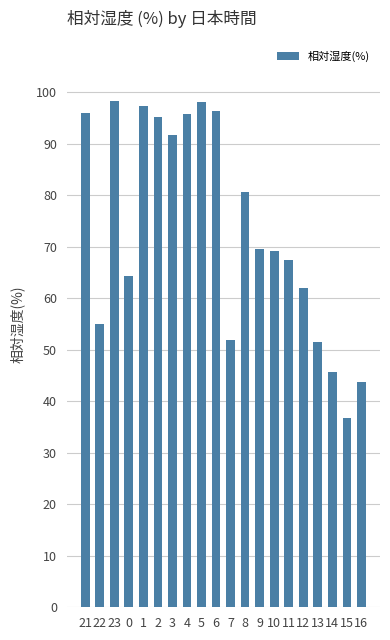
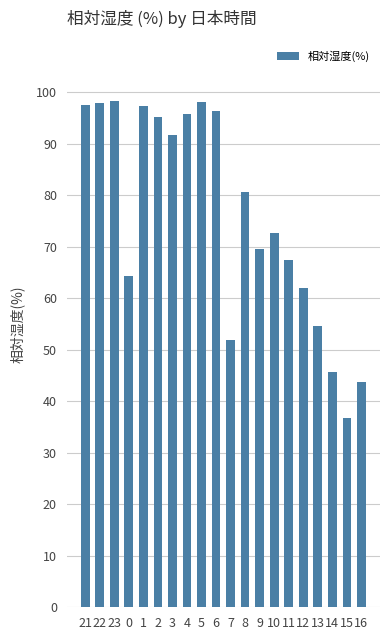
  {
-   "21": 96,
-   "22": 55,
+   "21": 98,
+   "22": 98,
    "23": 98,
    "0": 64,
    "1": 97,
    "2": 95,
    "3": 92,
    "4": 96,
    "5": 98,
    "6": 96,
    "7": 52,
    "8": 81,
    "9": 70,
-   "10": 69,
+   "10": 73,
    "11": 68,
    "12": 62,
-   "13": 52,
+   "13": 55,
    "14": 46,
    "15": 37,
    "16": 44
  }
